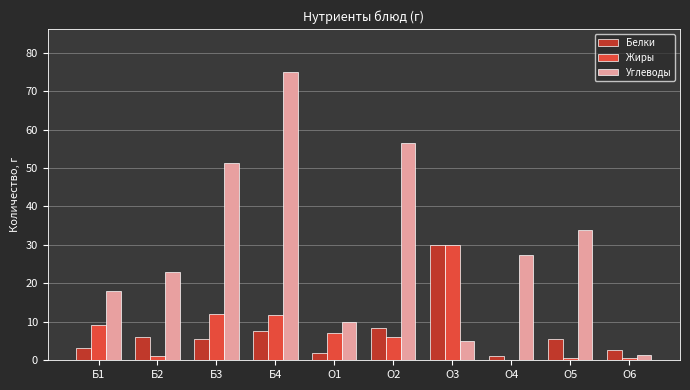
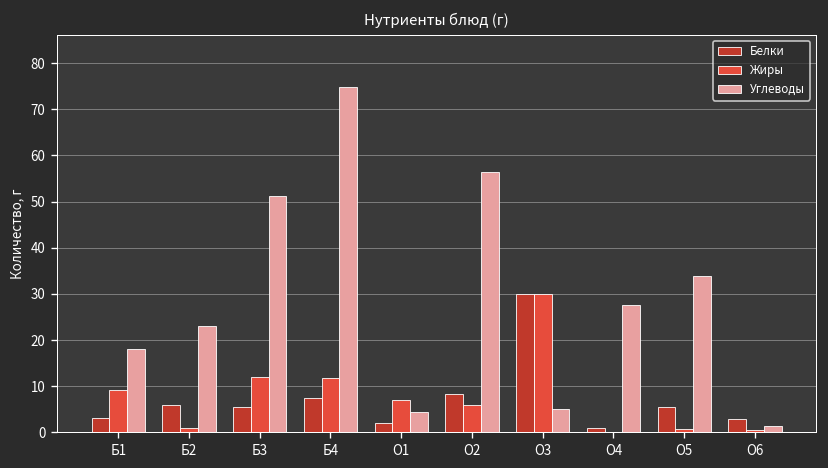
  {
    "Углеводы": {
      "Б1": 18,
      "Б2": 23,
      "Б3": 51,
      "Б4": 75,
-     "О1": 10,
+     "О1": 4,
      "О2": 56,
      "О3": 5,
      "О4": 28,
      "О5": 34,
      "О6": 1
    }
  }
